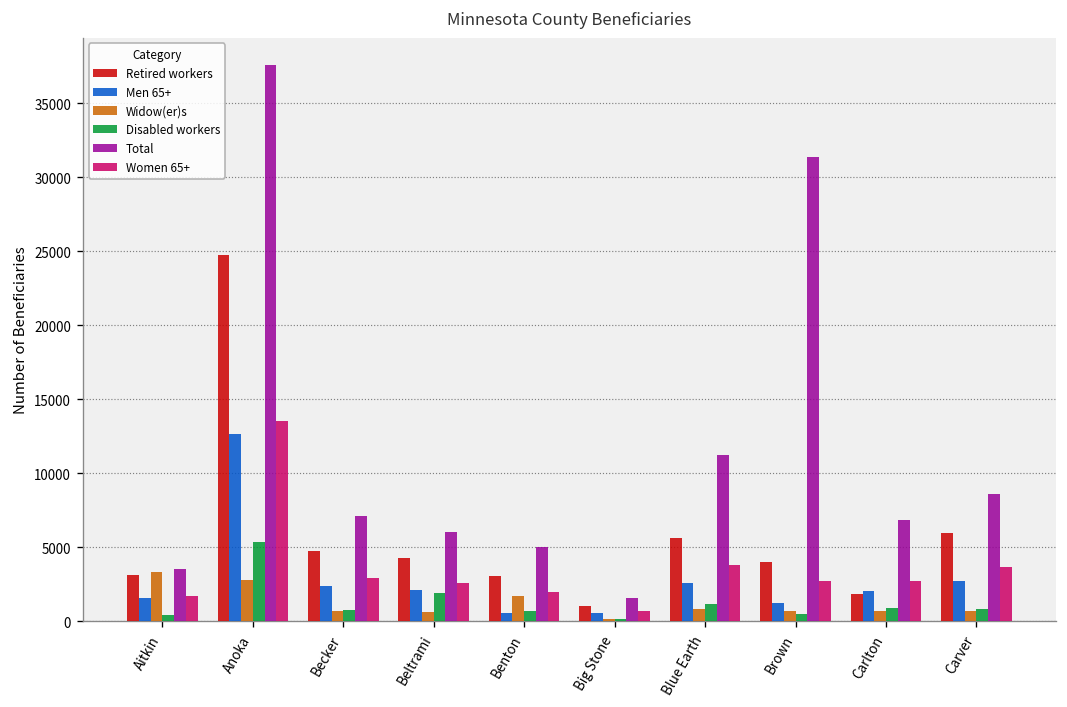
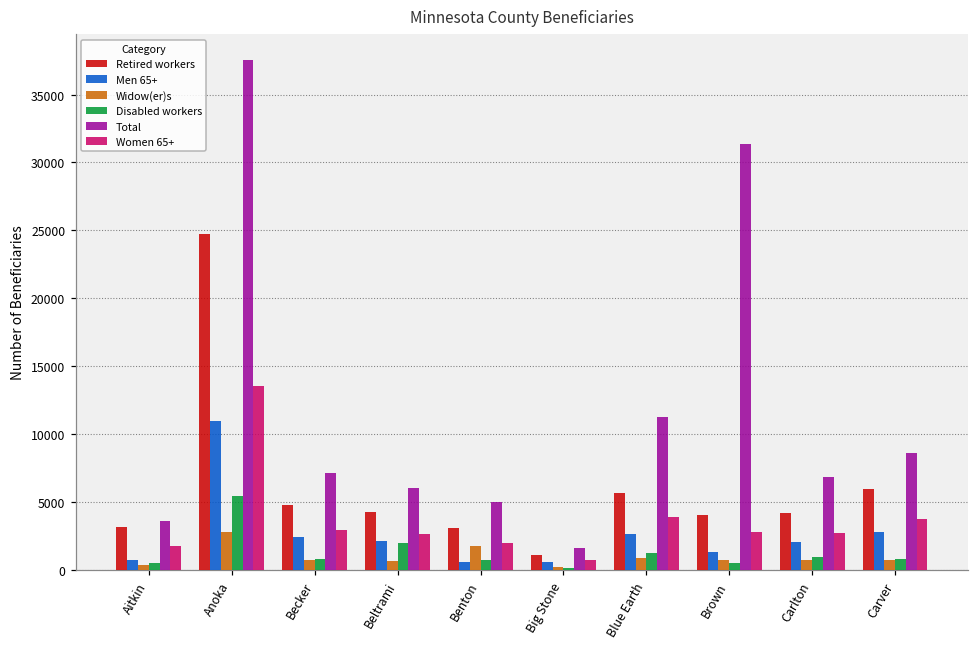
  {
    "Retired workers": {
      "Aitkin": 3100,
      "Anoka": 24800,
      "Becker": 4800,
      "Beltrami": 4300,
      "Benton": 3100,
      "Big Stone": 1100,
      "Blue Earth": 5700,
      "Brown": 4000,
-     "Carlton": 1900,
+     "Carlton": 4200,
      "Carver": 6000
    },
    "Men 65+": {
-     "Aitkin": 1600,
-     "Anoka": 12700,
+     "Aitkin": 700,
+     "Anoka": 10900,
      "Becker": 2400,
      "Beltrami": 2100,
      "Benton": 600,
      "Big Stone": 600,
      "Blue Earth": 2600,
      "Brown": 1300,
      "Carlton": 2000,
      "Carver": 2800
    },
    "Widow(er)s": {
-     "Aitkin": 3300,
+     "Aitkin": 400,
      "Anoka": 2800,
      "Becker": 700,
      "Beltrami": 700,
      "Benton": 1700,
      "Blue Earth": 900,
      "Brown": 700,
      "Carlton": 700,
      "Carver": 700
    },
    "Disabled workers": {
      "Aitkin": 500,
      "Anoka": 5400,
      "Becker": 800,
      "Beltrami": 1900,
      "Benton": 700,
      "Blue Earth": 1200,
      "Brown": 500,
      "Carlton": 900,
      "Carver": 800
    },
    "Total": {
      "Aitkin": 3600,
      "Anoka": 37600,
      "Becker": 7200,
      "Beltrami": 6000,
      "Benton": 5000,
      "Big Stone": 1600,
      "Blue Earth": 11300,
      "Brown": 31400,
      "Carlton": 6800,
      "Carver": 8600
    },
    "Women 65+": {
      "Aitkin": 1700,
      "Anoka": 13500,
      "Becker": 2900,
      "Beltrami": 2600,
      "Benton": 2000,
      "Big Stone": 700,
      "Blue Earth": 3800,
      "Brown": 2700,
      "Carlton": 2700,
      "Carver": 3700
    }
  }
